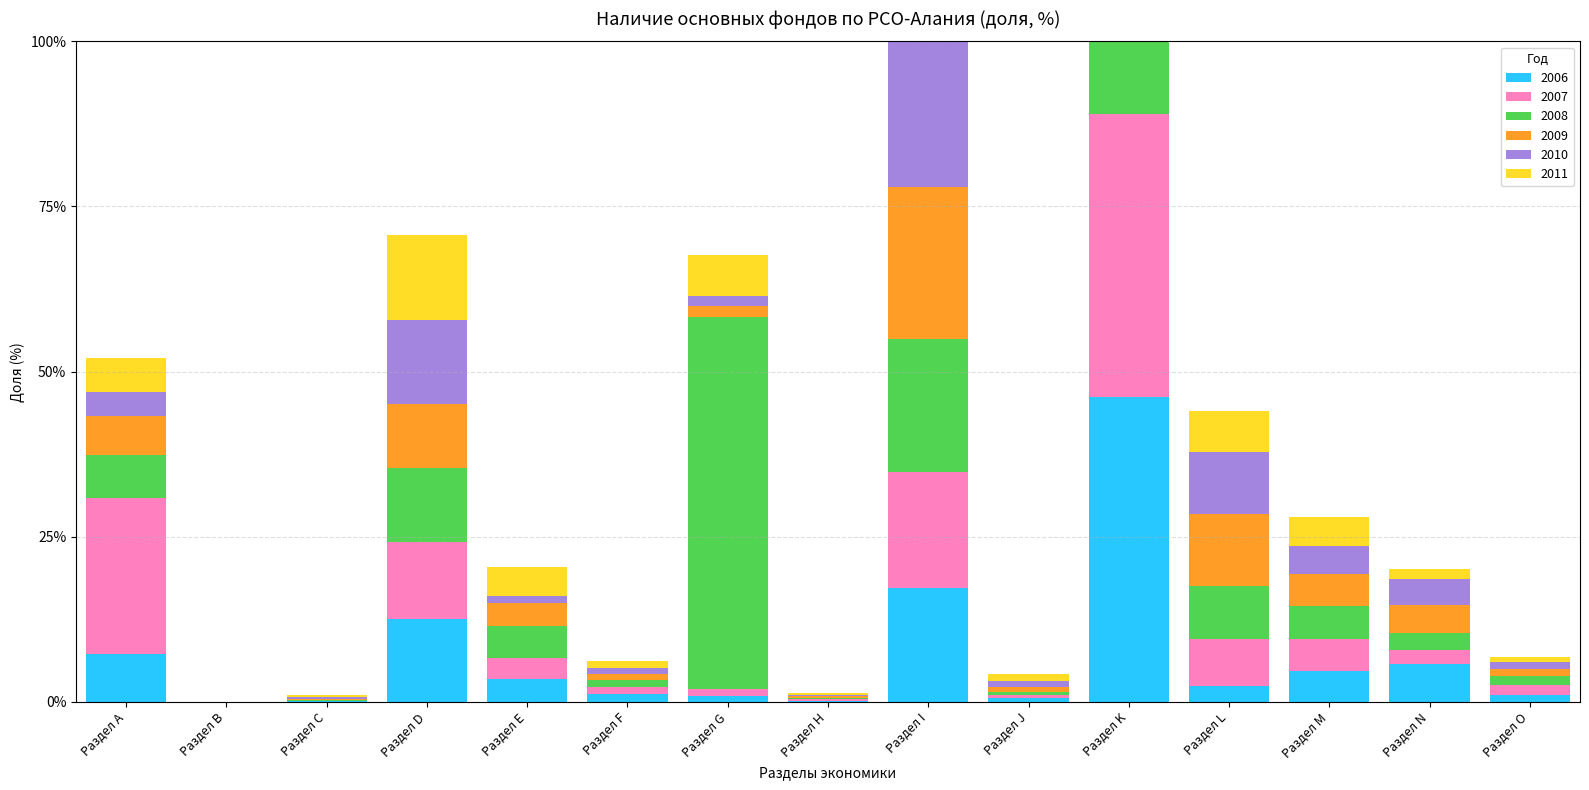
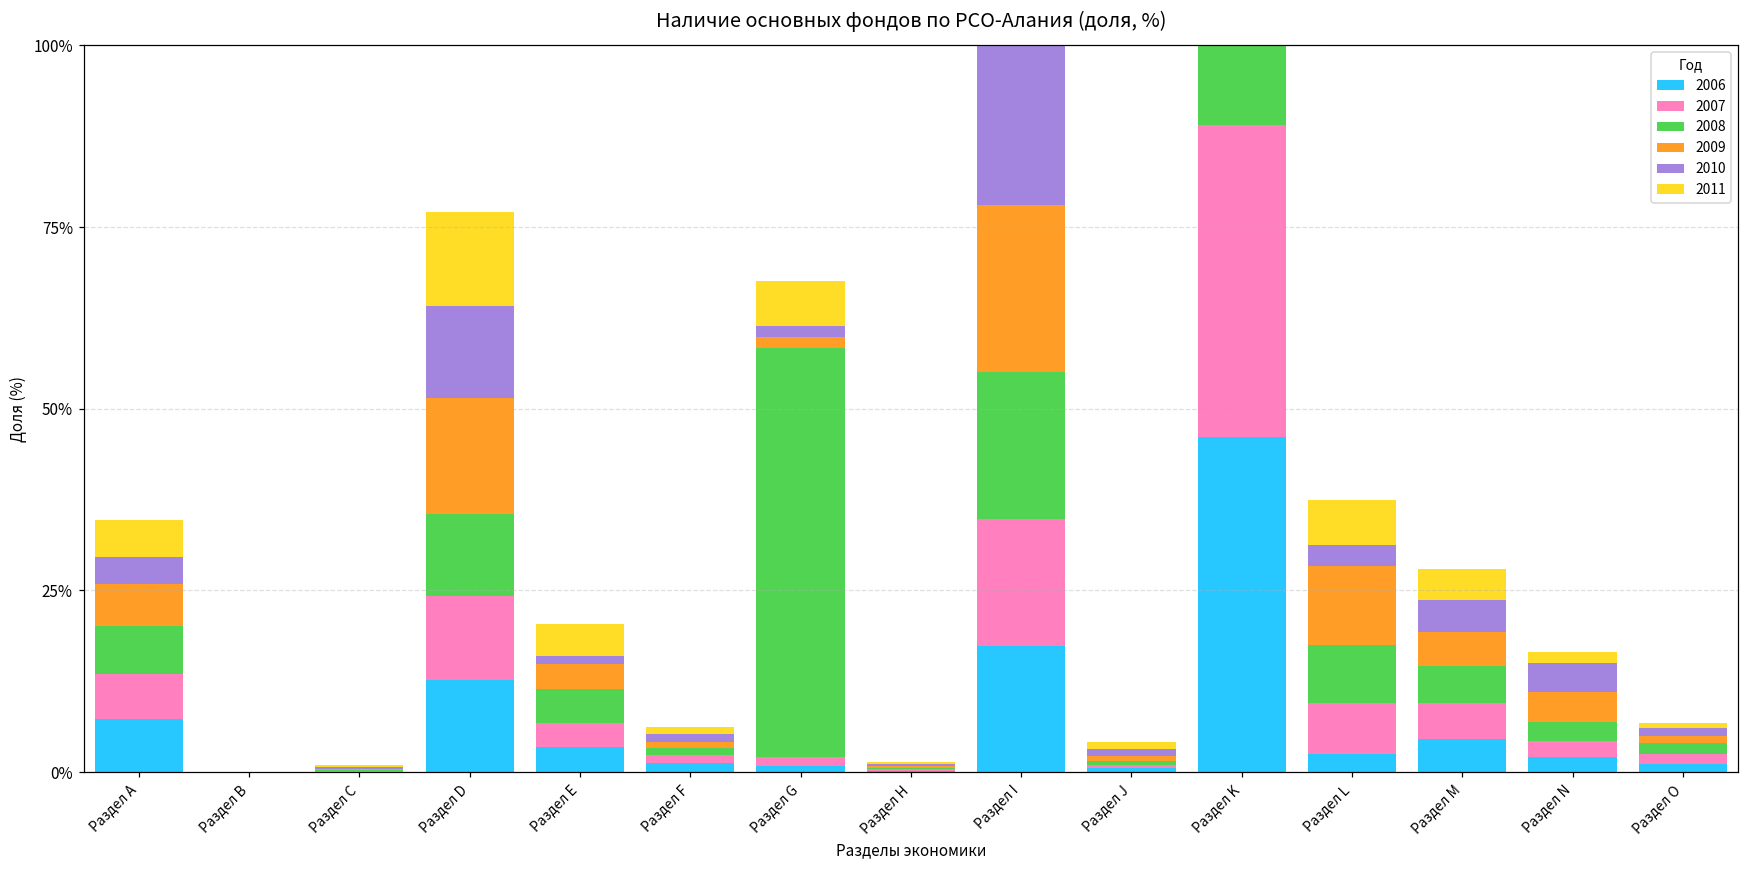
  {
    "2006": {
      "Раздел А": "7%",
      "Раздел D": "13%",
      "Раздел Е": "3%",
      "Раздел F": "1%",
      "Раздел G": "1%",
      "Раздел I": "17%",
      "Раздел J": "1%",
      "Раздел K": "46%",
      "Раздел L": "2%",
      "Раздел M": "5%",
-     "Раздел N": "6%",
+     "Раздел N": "2%",
      "Раздел O": "1%"
    },
    "2007": {
-     "Раздел А": "23%",
+     "Раздел А": "6%",
      "Раздел D": "12%",
      "Раздел Е": "3%",
      "Раздел F": "1%",
      "Раздел G": "1%",
      "Раздел I": "18%",
      "Раздел J": "0%",
      "Раздел K": "43%",
      "Раздел L": "7%",
      "Раздел M": "5%",
      "Раздел N": "2%",
      "Раздел O": "1%"
    },
    "2008": {
      "Раздел А": "7%",
      "Раздел D": "11%",
      "Раздел Е": "5%",
      "Раздел F": "1%",
      "Раздел G": "56%",
      "Раздел I": "20%",
      "Раздел J": "1%",
      "Раздел L": "8%",
      "Раздел M": "5%",
      "Раздел N": "3%",
      "Раздел O": "1%"
    },
    "2009": {
      "Раздел А": "6%",
-     "Раздел D": "10%",
+     "Раздел D": "16%",
      "Раздел Е": "4%",
      "Раздел F": "1%",
      "Раздел G": "2%",
      "Раздел I": "23%",
      "Раздел J": "1%",
      "Раздел L": "11%",
      "Раздел M": "5%",
      "Раздел N": "4%",
      "Раздел O": "1%"
    },
    "2010": {
      "Раздел А": "4%",
      "Раздел D": "13%",
      "Раздел Е": "1%",
      "Раздел F": "1%",
      "Раздел G": "2%",
      "Раздел J": "1%",
-     "Раздел L": "10%",
+     "Раздел L": "3%",
      "Раздел M": "4%",
      "Раздел N": "4%",
      "Раздел O": "1%"
    },
    "2011": {
      "Раздел А": "5%",
      "Раздел D": "13%",
      "Раздел Е": "4%",
      "Раздел F": "1%",
      "Раздел G": "6%",
      "Раздел J": "1%",
      "Раздел L": "6%",
      "Раздел M": "4%",
      "Раздел N": "1%",
      "Раздел O": "1%"
    }
  }
